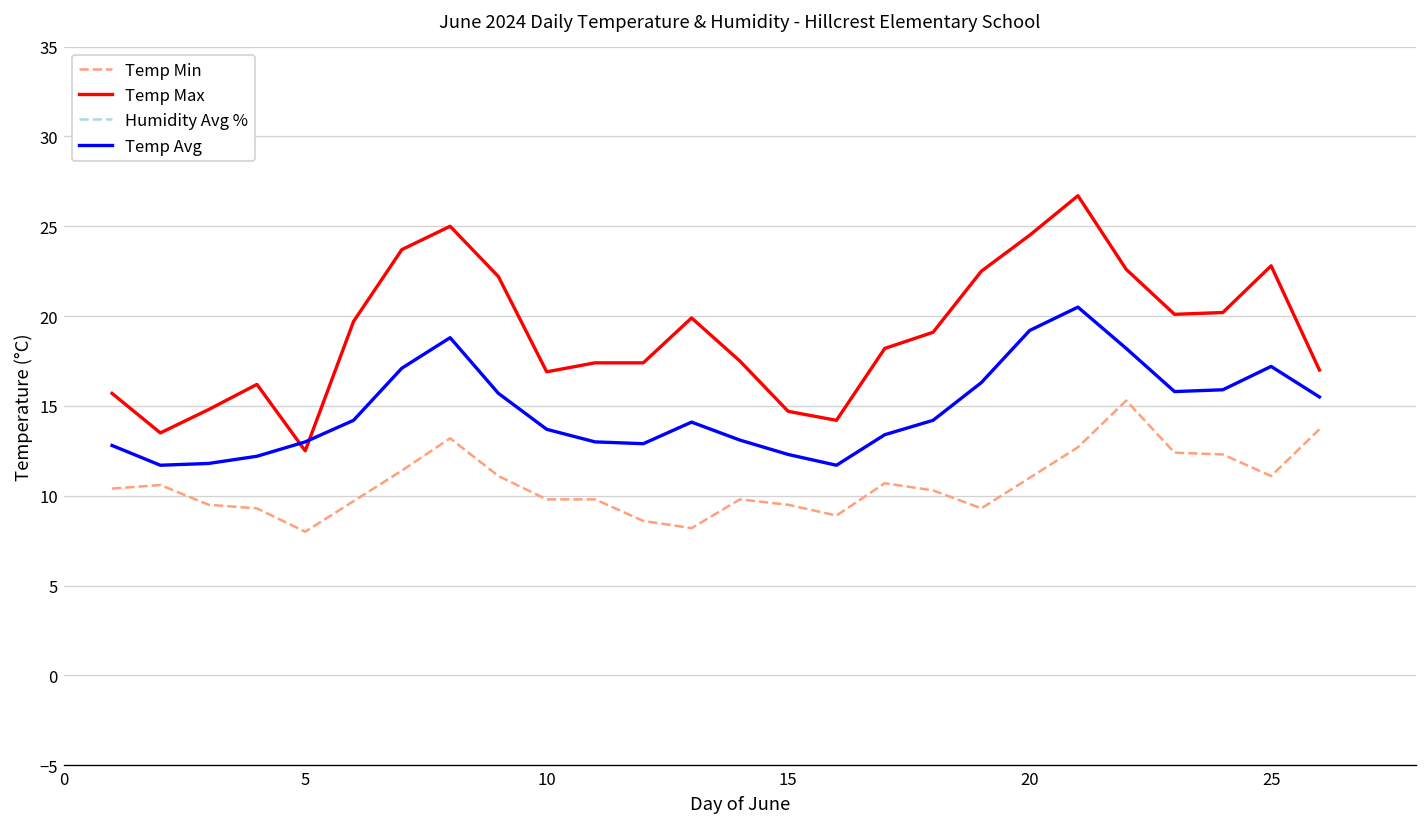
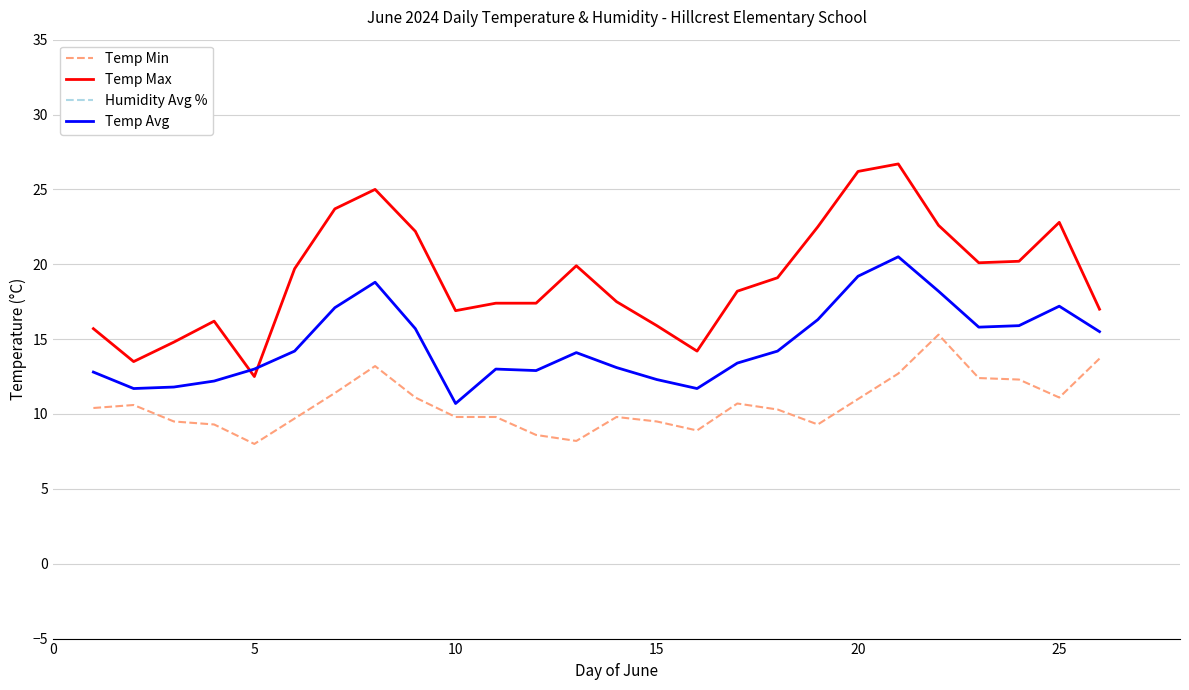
  {
    "Temp Min": {
      "5": 8.0,
      "10": 9.8,
      "15": 9.5,
      "20": 11.0,
      "25": 11.1
    },
    "Temp Max": {
      "5": 12.5,
      "10": 16.9,
-     "15": 14.7,
-     "20": 24.5,
+     "15": 15.9,
+     "20": 26.2,
      "25": 22.8
    },
    "Temp Avg": {
      "5": 13.0,
-     "10": 13.7,
+     "10": 10.7,
      "15": 12.3,
      "20": 19.2,
      "25": 17.2
    }
  }
